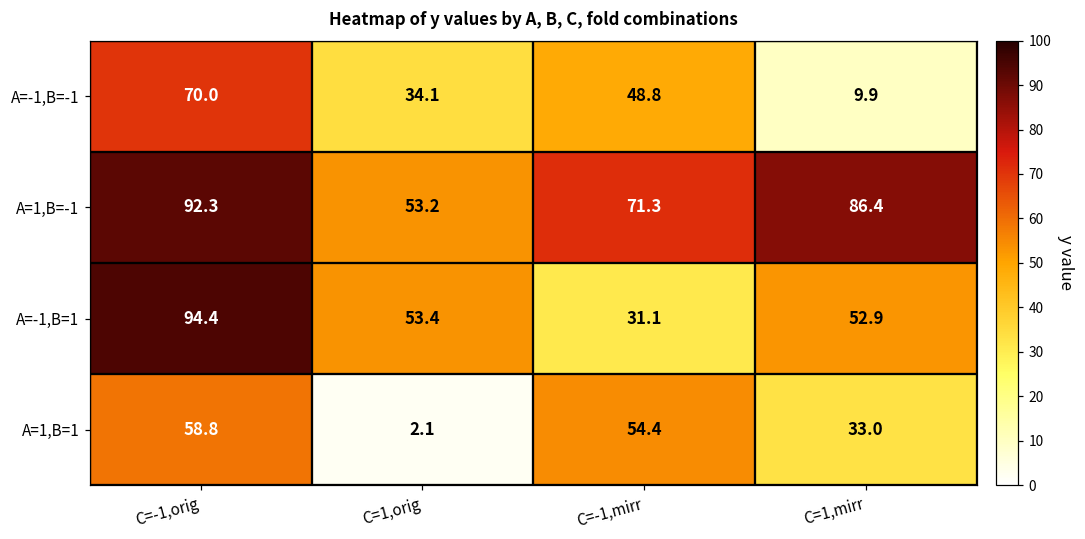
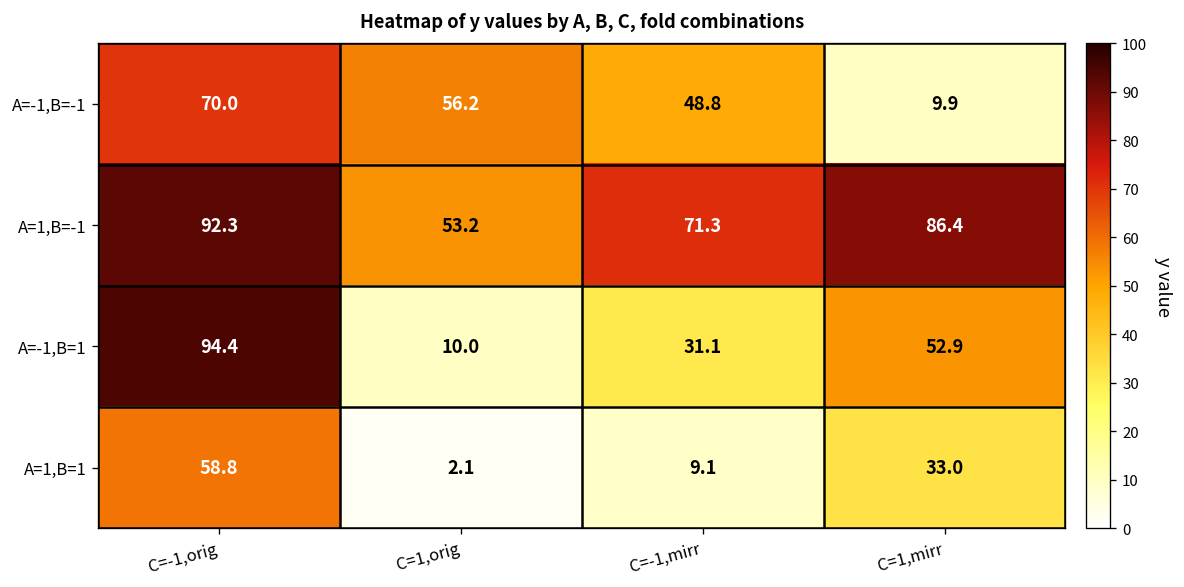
  {
    "A=-1,B=-1": {
      "C=-1,orig": 70.0,
-     "C=1,orig": 34.1,
+     "C=1,orig": 56.2,
      "C=-1,mirr": 48.8,
      "C=1,mirr": 9.9
    },
    "A=1,B=-1": {
      "C=-1,orig": 92.3,
      "C=1,orig": 53.2,
      "C=-1,mirr": 71.3,
      "C=1,mirr": 86.4
    },
    "A=-1,B=1": {
      "C=-1,orig": 94.4,
-     "C=1,orig": 53.4,
+     "C=1,orig": 10.0,
      "C=-1,mirr": 31.1,
      "C=1,mirr": 52.9
    },
    "A=1,B=1": {
      "C=-1,orig": 58.8,
      "C=1,orig": 2.1,
-     "C=-1,mirr": 54.4,
+     "C=-1,mirr": 9.1,
      "C=1,mirr": 33.0
    }
  }
